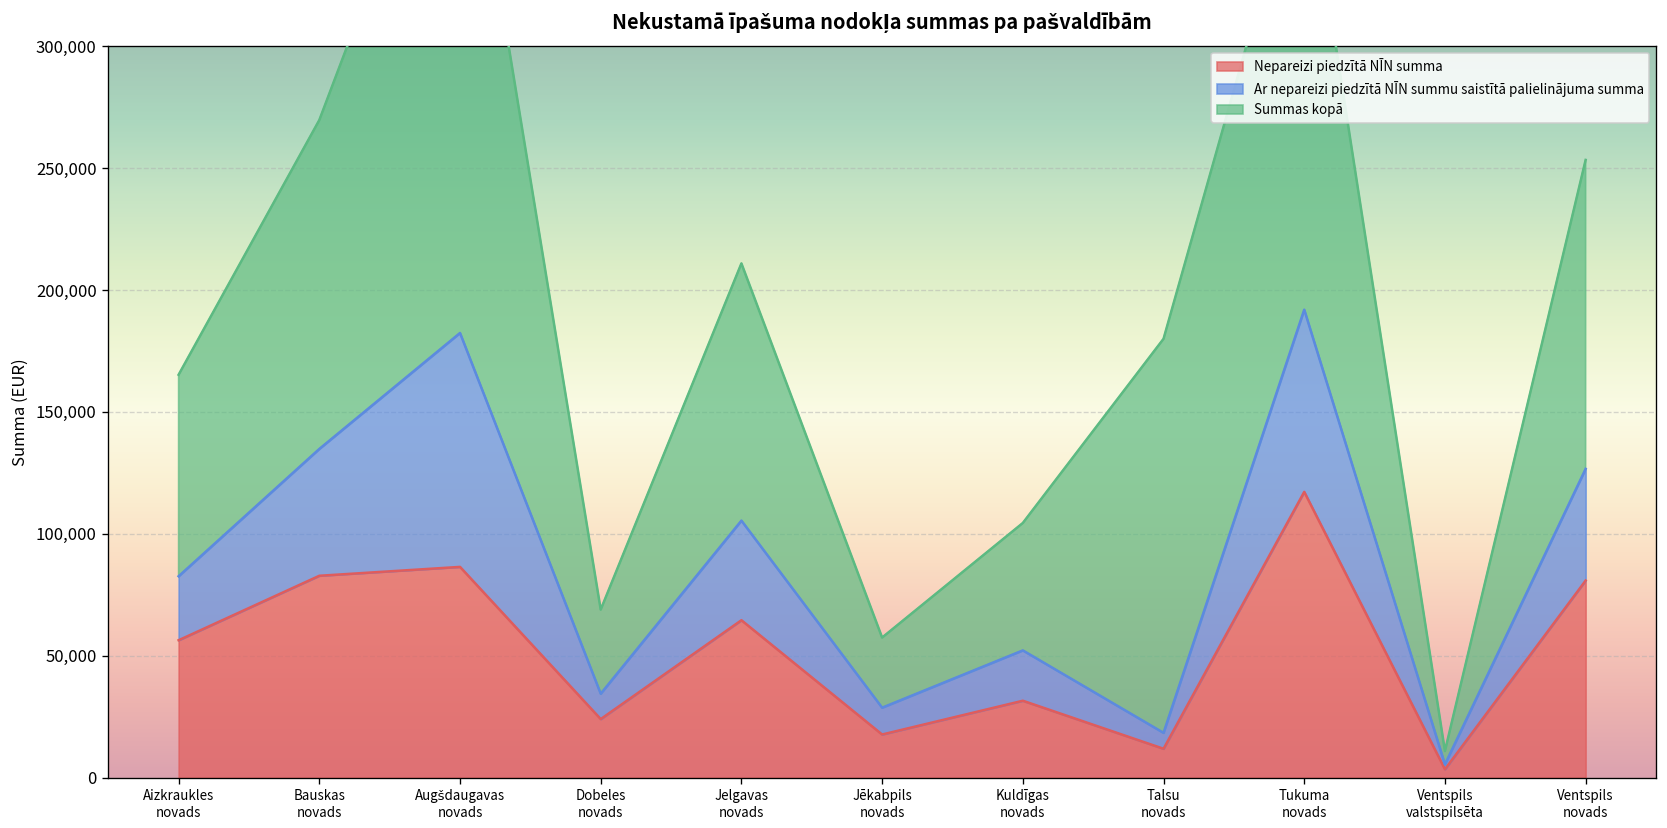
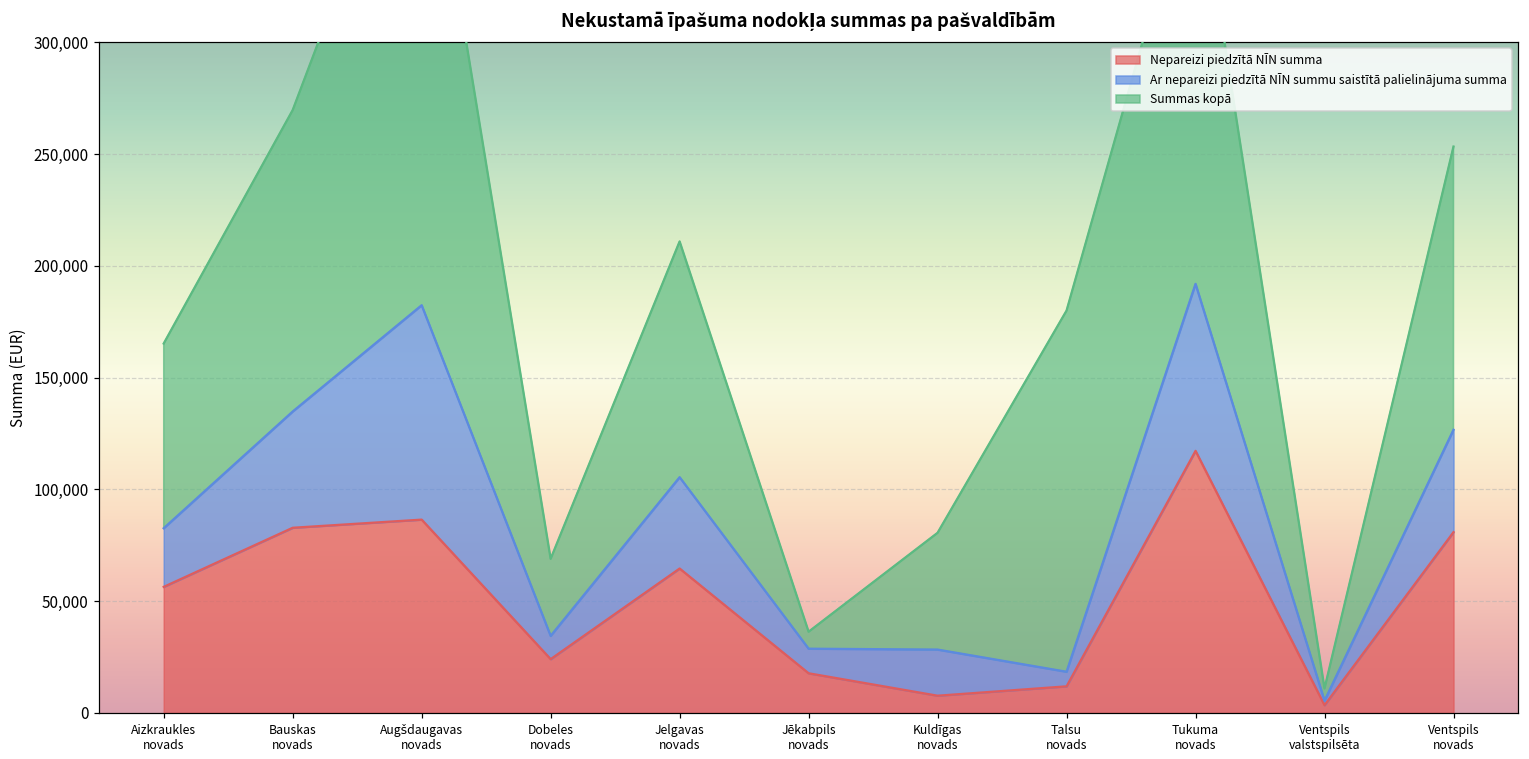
  {
    "Nepareizi piedzītā NĪN summa": {
      "Aizkraukles novads": "56,000",
      "Bauskas novads": "83,000",
      "Augšdaugavas novads": "86,000",
      "Dobeles novads": "24,000",
      "Jelgavas novads": "65,000",
      "Jēkabpils novads": "18,000",
-     "Kuldīgas novads": "32,000",
+     "Kuldīgas novads": "8,000",
      "Talsu novads": "12,000",
      "Tukuma novads": "117,000",
      "Ventspils valstspilsēta": "3,000",
      "Ventspils novads": "81,000"
    },
    "Ar nepareizi piedzītā NĪN summu saistītā palielinājuma summa": {
      "Aizkraukles novads": "26,000",
      "Bauskas novads": "52,000",
      "Augšdaugavas novads": "96,000",
      "Dobeles novads": "10,000",
      "Jelgavas novads": "41,000",
      "Jēkabpils novads": "11,000",
      "Kuldīgas novads": "21,000",
      "Talsu novads": "7,000",
      "Tukuma novads": "75,000",
      "Ventspils valstspilsēta": "2,000",
      "Ventspils novads": "46,000"
    },
    "Summas kopā": {
      "Aizkraukles novads": "83,000",
      "Bauskas novads": "135,000",
      "Dobeles novads": "34,000",
      "Jelgavas novads": "105,000",
-     "Jēkabpils novads": "29,000",
+     "Jēkabpils novads": "8,000",
      "Kuldīgas novads": "52,000",
      "Talsu novads": "162,000",
      "Ventspils valstspilsēta": "5,000",
      "Ventspils novads": "127,000"
    }
  }
